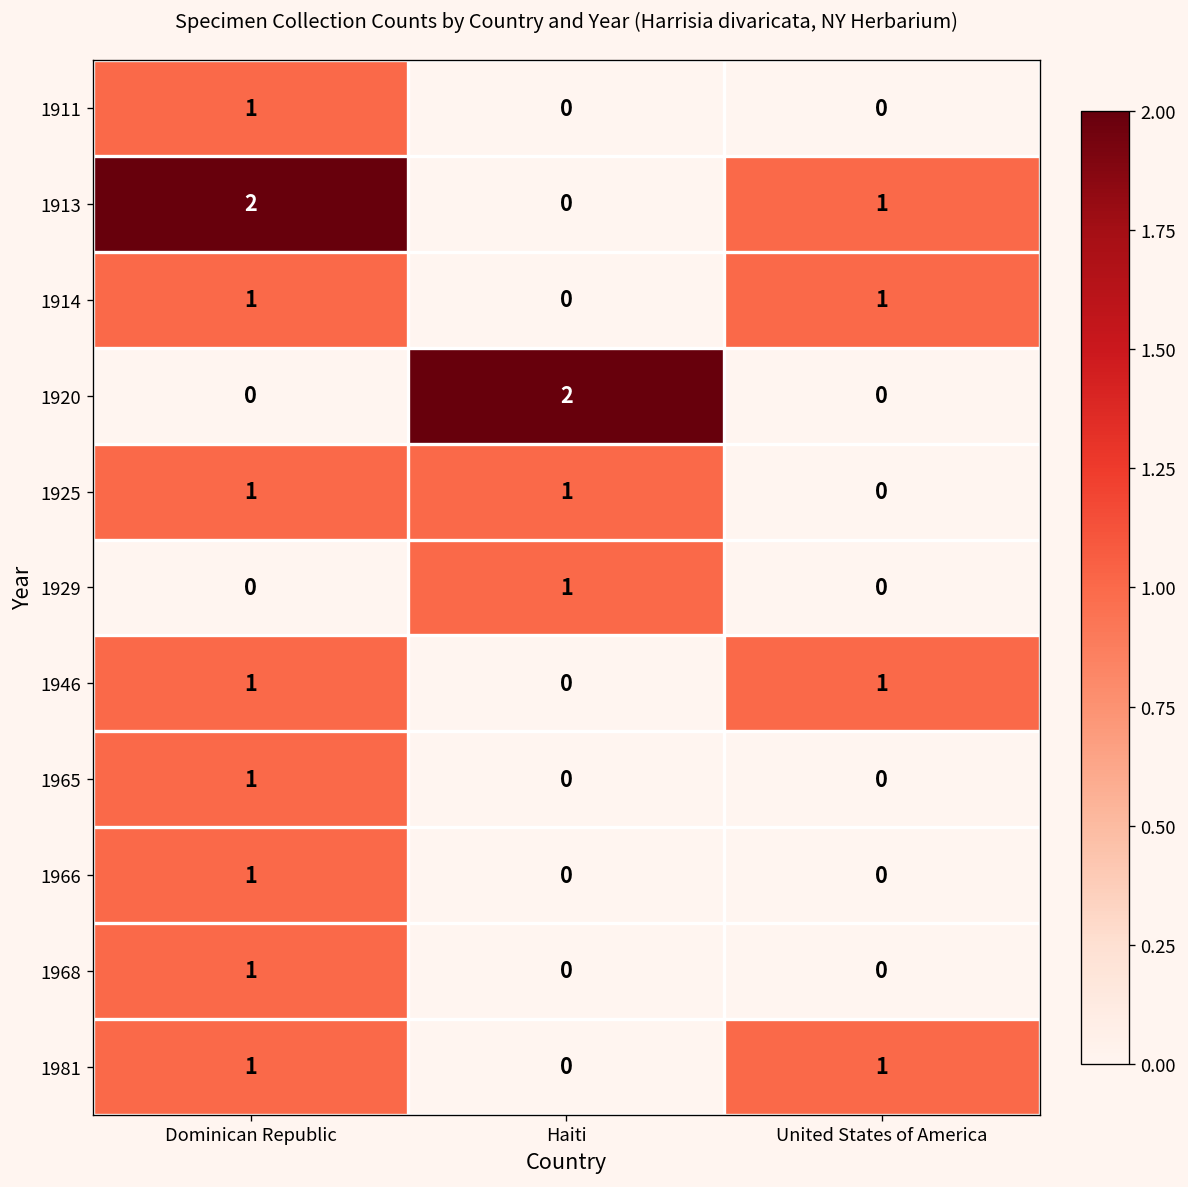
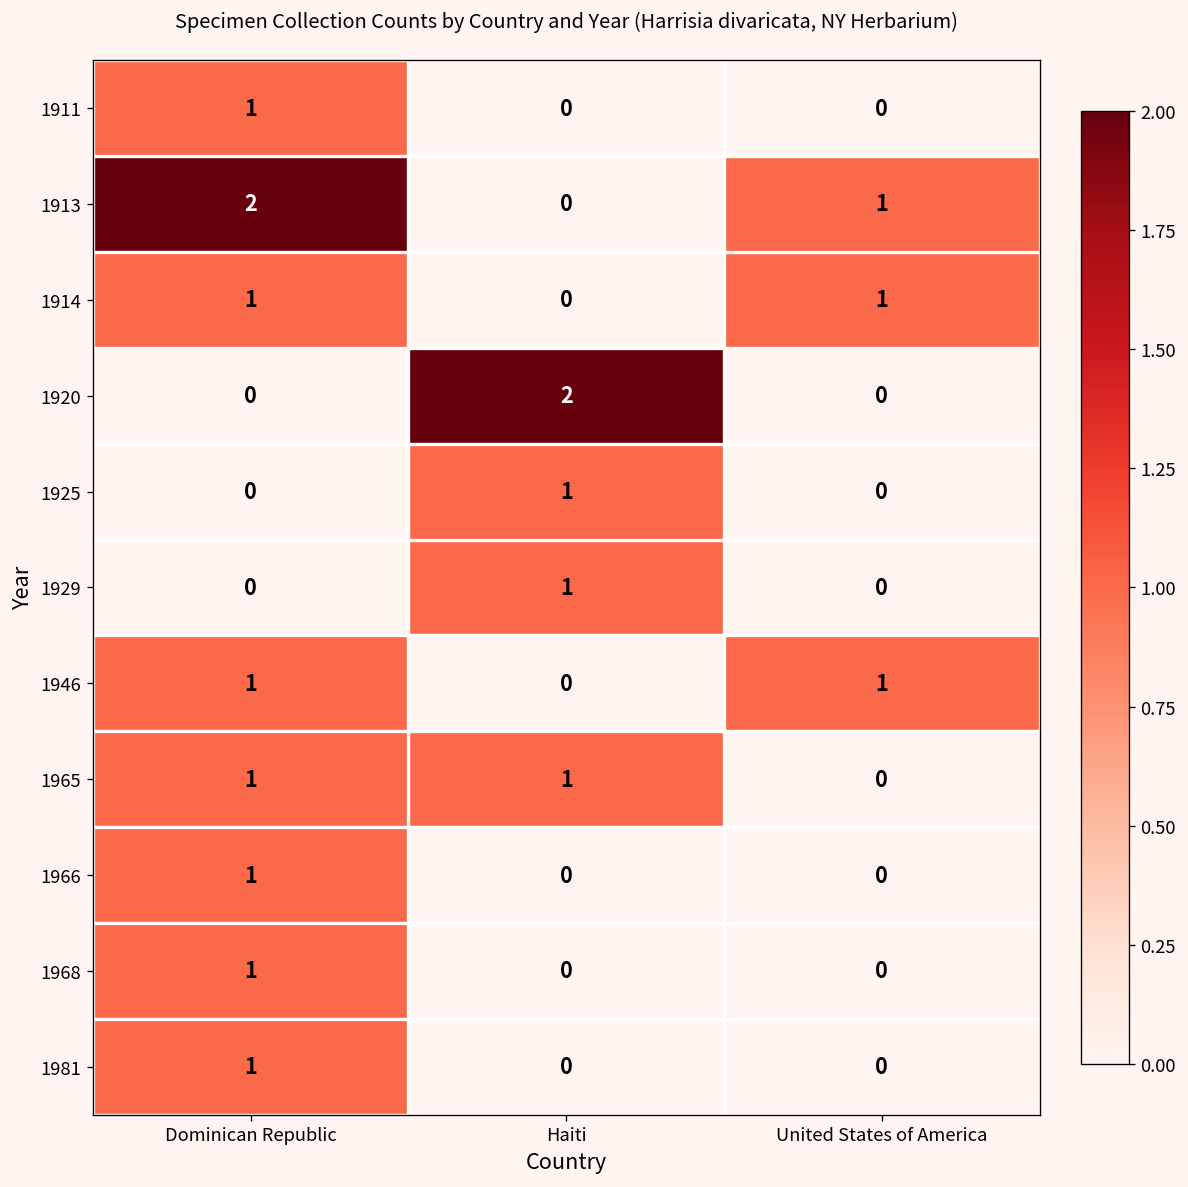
  {
    "1911": {
      "Dominican Republic": 1,
      "Haiti": 0,
      "United States of America": 0
    },
    "1913": {
      "Dominican Republic": 2,
      "Haiti": 0,
      "United States of America": 1
    },
    "1914": {
      "Dominican Republic": 1,
      "Haiti": 0,
      "United States of America": 1
    },
    "1920": {
      "Dominican Republic": 0,
      "Haiti": 2,
      "United States of America": 0
    },
    "1925": {
-     "Dominican Republic": 1,
+     "Dominican Republic": 0,
      "Haiti": 1,
      "United States of America": 0
    },
    "1929": {
      "Dominican Republic": 0,
      "Haiti": 1,
      "United States of America": 0
    },
    "1946": {
      "Dominican Republic": 1,
      "Haiti": 0,
      "United States of America": 1
    },
    "1965": {
      "Dominican Republic": 1,
-     "Haiti": 0,
+     "Haiti": 1,
      "United States of America": 0
    },
    "1966": {
      "Dominican Republic": 1,
      "Haiti": 0,
      "United States of America": 0
    },
    "1968": {
      "Dominican Republic": 1,
      "Haiti": 0,
      "United States of America": 0
    },
    "1981": {
      "Dominican Republic": 1,
      "Haiti": 0,
-     "United States of America": 1
+     "United States of America": 0
    }
  }
